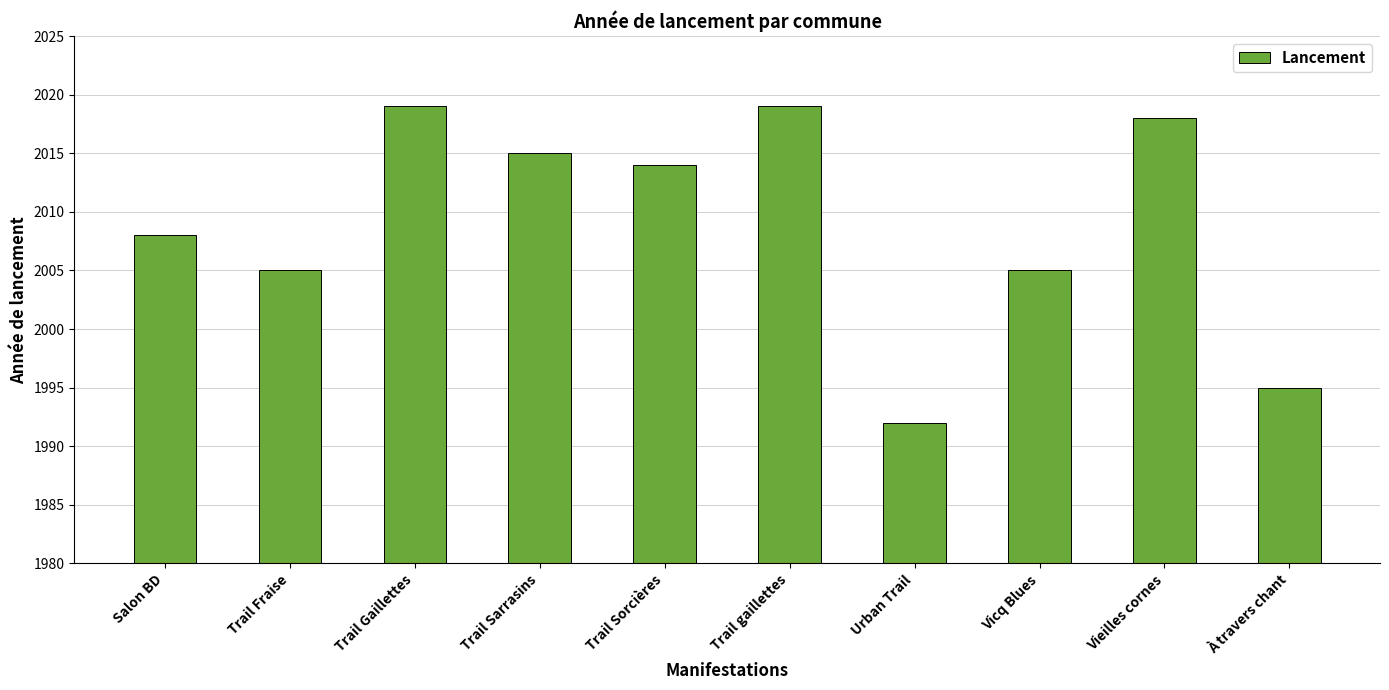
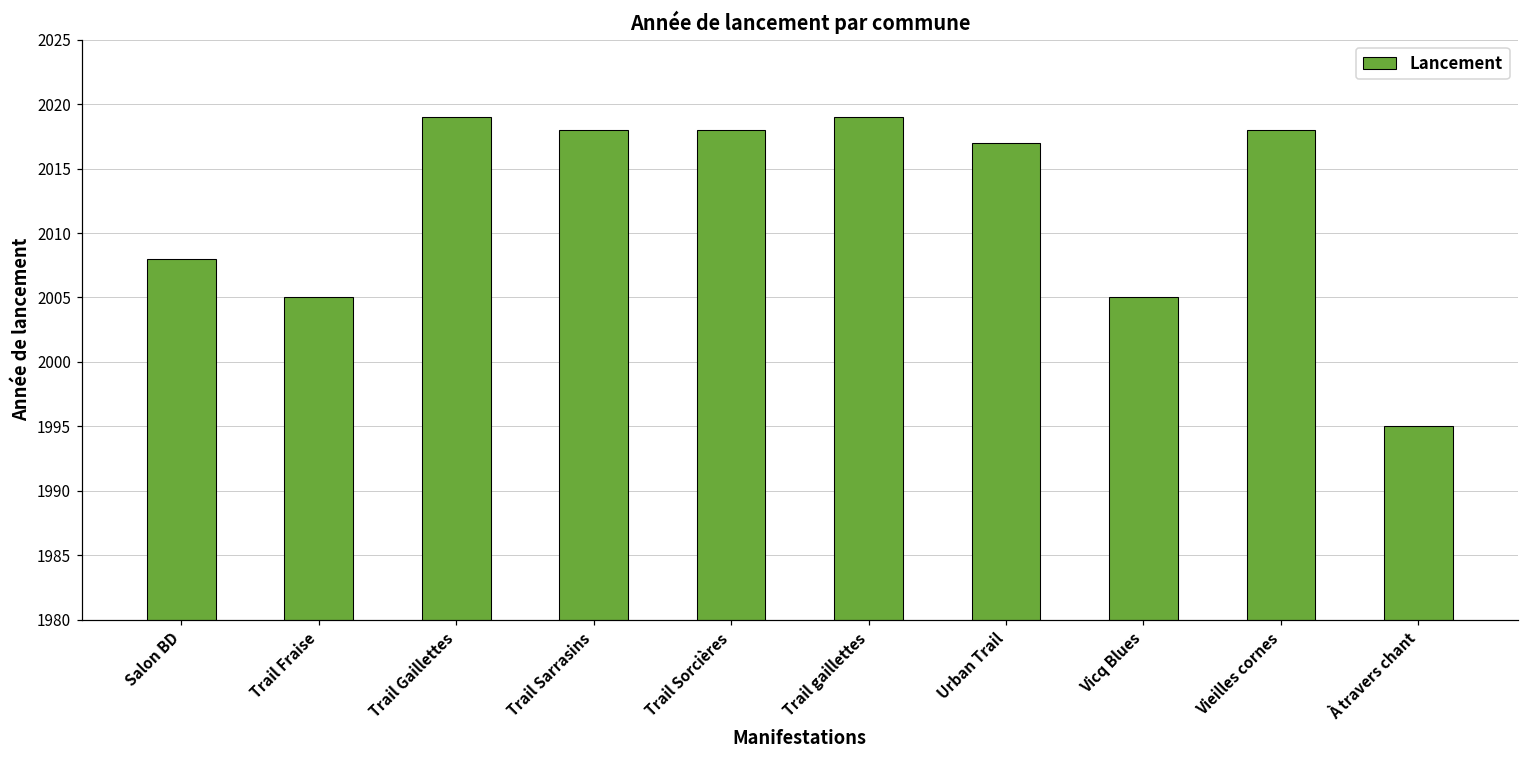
  {
    "Salon BD": 2008,
    "Trail Fraise": 2005,
    "Trail Gaillettes": 2019,
-   "Trail Sarrasins": 2015,
-   "Trail Sorcières": 2014,
+   "Trail Sarrasins": 2018,
+   "Trail Sorcières": 2018,
    "Trail gaillettes": 2019,
-   "Urban Trail": 1992,
+   "Urban Trail": 2017,
    "Vicq Blues": 2005,
    "Vieilles cornes": 2018,
    "À travers chant": 1995
  }
